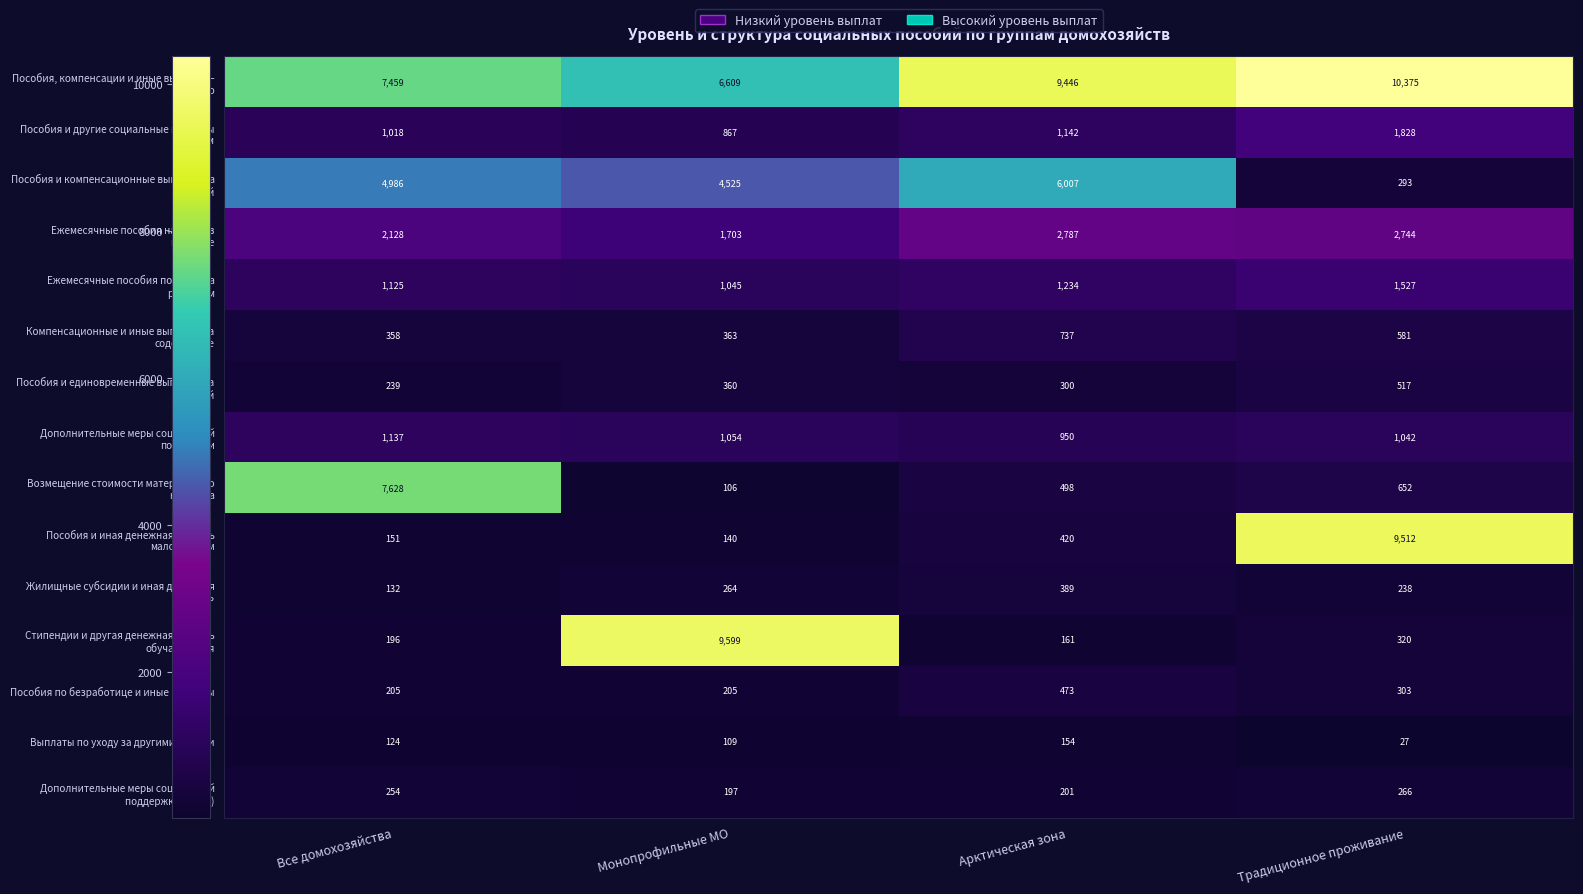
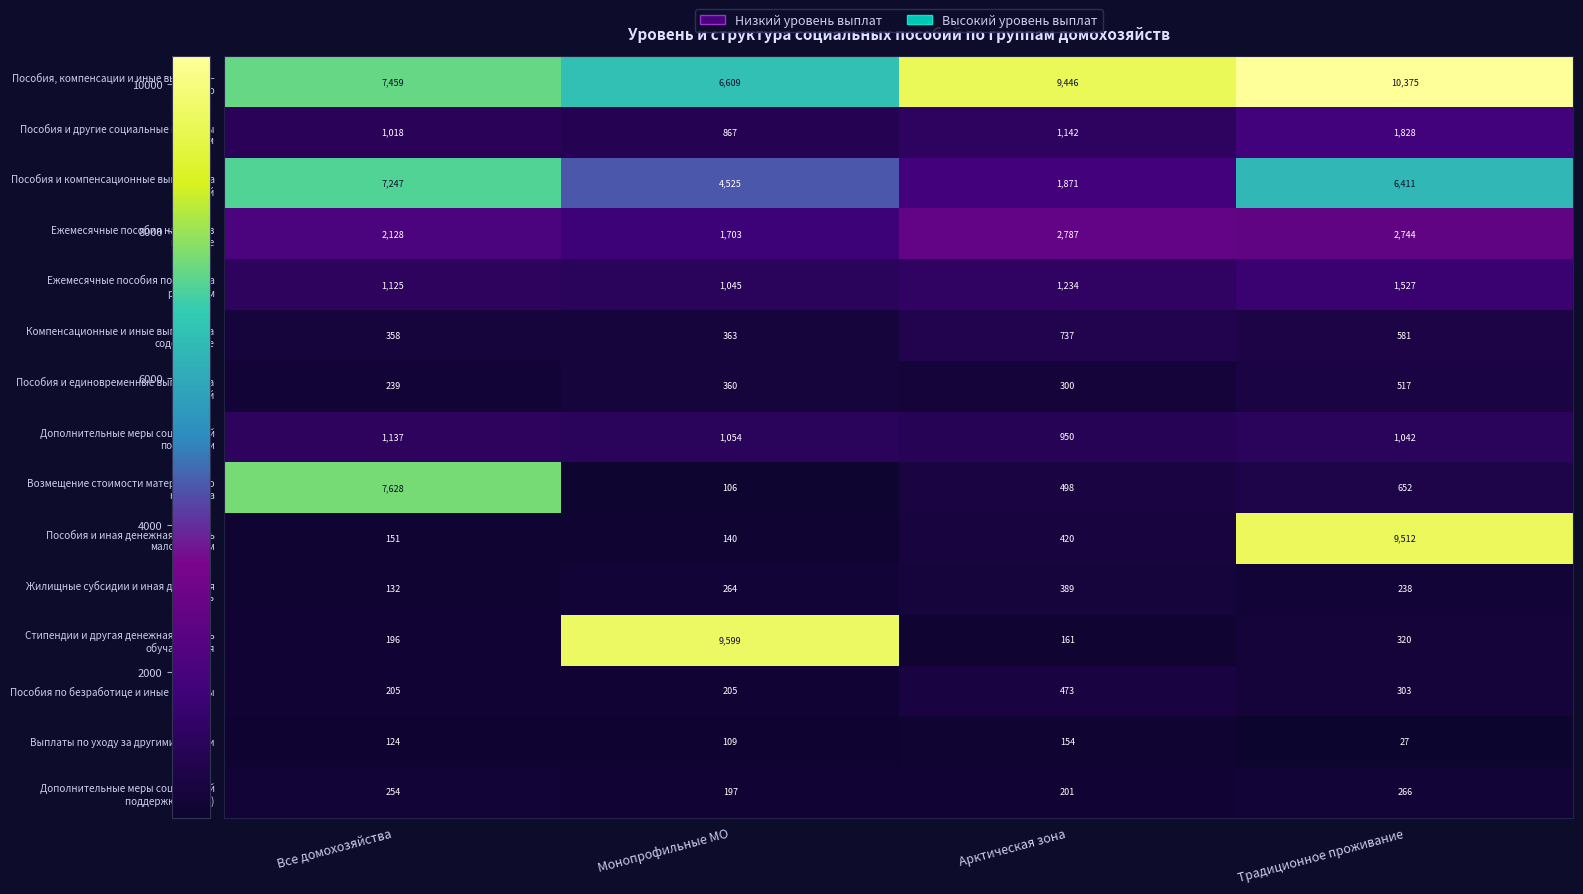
  {
    "Пособия, компенсации и иные выплаты – всего": {
      "Все домохозяйства": "7,459",
      "Монопрофильные МО": "6,609",
      "Арктическая зона": "9,446",
      "Традиционное проживание": "10,375"
    },
    "Пособия и другие социальные выплаты лицам": {
      "Все домохозяйства": "1,018",
      "Монопрофильные МО": "867",
      "Арктическая зона": "1,142",
      "Традиционное проживание": "1,828"
    },
    "Пособия и компенсационные выплаты на детей": {
-     "Все домохозяйства": "4,986",
+     "Все домохозяйства": "7,247",
      "Монопрофильные МО": "4,525",
-     "Арктическая зона": "6,007",
-     "Традиционное проживание": "293"
+     "Арктическая зона": "1,871",
+     "Традиционное проживание": "6,411"
    },
    "Ежемесячные пособия на детей в возрасте": {
      "Все домохозяйства": "2,128",
      "Монопрофильные МО": "1,703",
      "Арктическая зона": "2,787",
      "Традиционное проживание": "2,744"
    },
    "Ежемесячные пособия по уходу за ребенком": {
      "Все домохозяйства": "1,125",
      "Монопрофильные МО": "1,045",
      "Арктическая зона": "1,234",
      "Традиционное проживание": "1,527"
    },
    "Компенсационные и иные выплаты на содержание": {
      "Все домохозяйства": "358",
      "Монопрофильные МО": "363",
      "Арктическая зона": "737",
      "Традиционное проживание": "581"
    },
    "Пособия и единовременные выплаты на детей": {
      "Все домохозяйства": "239",
      "Монопрофильные МО": "360",
      "Арктическая зона": "300",
      "Традиционное проживание": "517"
    },
    "Дополнительные меры социальной поддержки": {
      "Все домохозяйства": "1,137",
      "Монопрофильные МО": "1,054",
      "Арктическая зона": "950",
      "Традиционное проживание": "1,042"
    },
    "Возмещение стоимости материнского капитала": {
      "Все домохозяйства": "7,628",
      "Монопрофильные МО": "106",
      "Арктическая зона": "498",
      "Традиционное проживание": "652"
    },
    "Пособия и иная денежная помощь малоимущим": {
      "Все домохозяйства": "151",
      "Монопрофильные МО": "140",
      "Арктическая зона": "420",
      "Традиционное проживание": "9,512"
    },
    "Жилищные субсидии и иная денежная помощь": {
      "Все домохозяйства": "132",
      "Монопрофильные МО": "264",
      "Арктическая зона": "389",
      "Традиционное проживание": "238"
    },
    "Стипендии и другая денежная помощь обучающимся": {
      "Все домохозяйства": "196",
      "Монопрофильные МО": "9,599",
      "Арктическая зона": "161",
      "Традиционное проживание": "320"
    },
    "Пособия по безработице и иные выплаты": {
      "Все домохозяйства": "205",
      "Монопрофильные МО": "205",
      "Арктическая зона": "473",
      "Традиционное проживание": "303"
    },
    "Выплаты по уходу за другими лицами": {
      "Все домохозяйства": "124",
      "Монопрофильные МО": "109",
      "Арктическая зона": "154",
      "Традиционное проживание": "27"
    },
    "Дополнительные меры социальной поддержки (иные)": {
      "Все домохозяйства": "254",
      "Монопрофильные МО": "197",
      "Арктическая зона": "201",
      "Традиционное проживание": "266"
    }
  }
